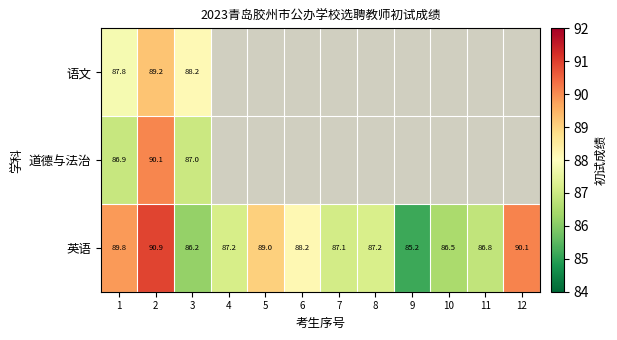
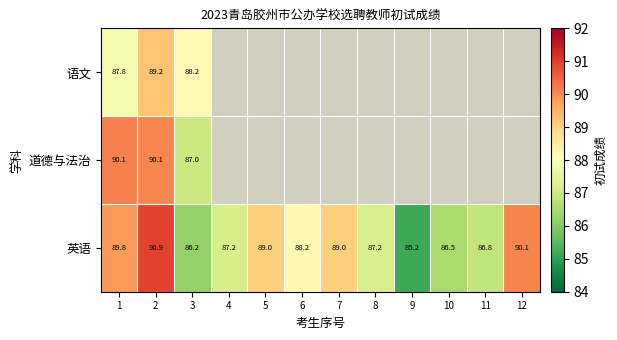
  {
    "语文": {
      "1": 87.8,
      "2": 89.2,
      "3": 88.2
    },
    "道德与法治": {
-     "1": 86.9,
+     "1": 90.1,
      "2": 90.1,
      "3": 87.0
    },
    "英语": {
      "1": 89.8,
      "2": 90.9,
      "3": 86.2,
      "4": 87.2,
      "5": 89.0,
      "6": 88.2,
-     "7": 87.1,
+     "7": 89.0,
      "8": 87.2,
      "9": 85.2,
      "10": 86.5,
      "11": 86.8,
      "12": 90.1
    }
  }
